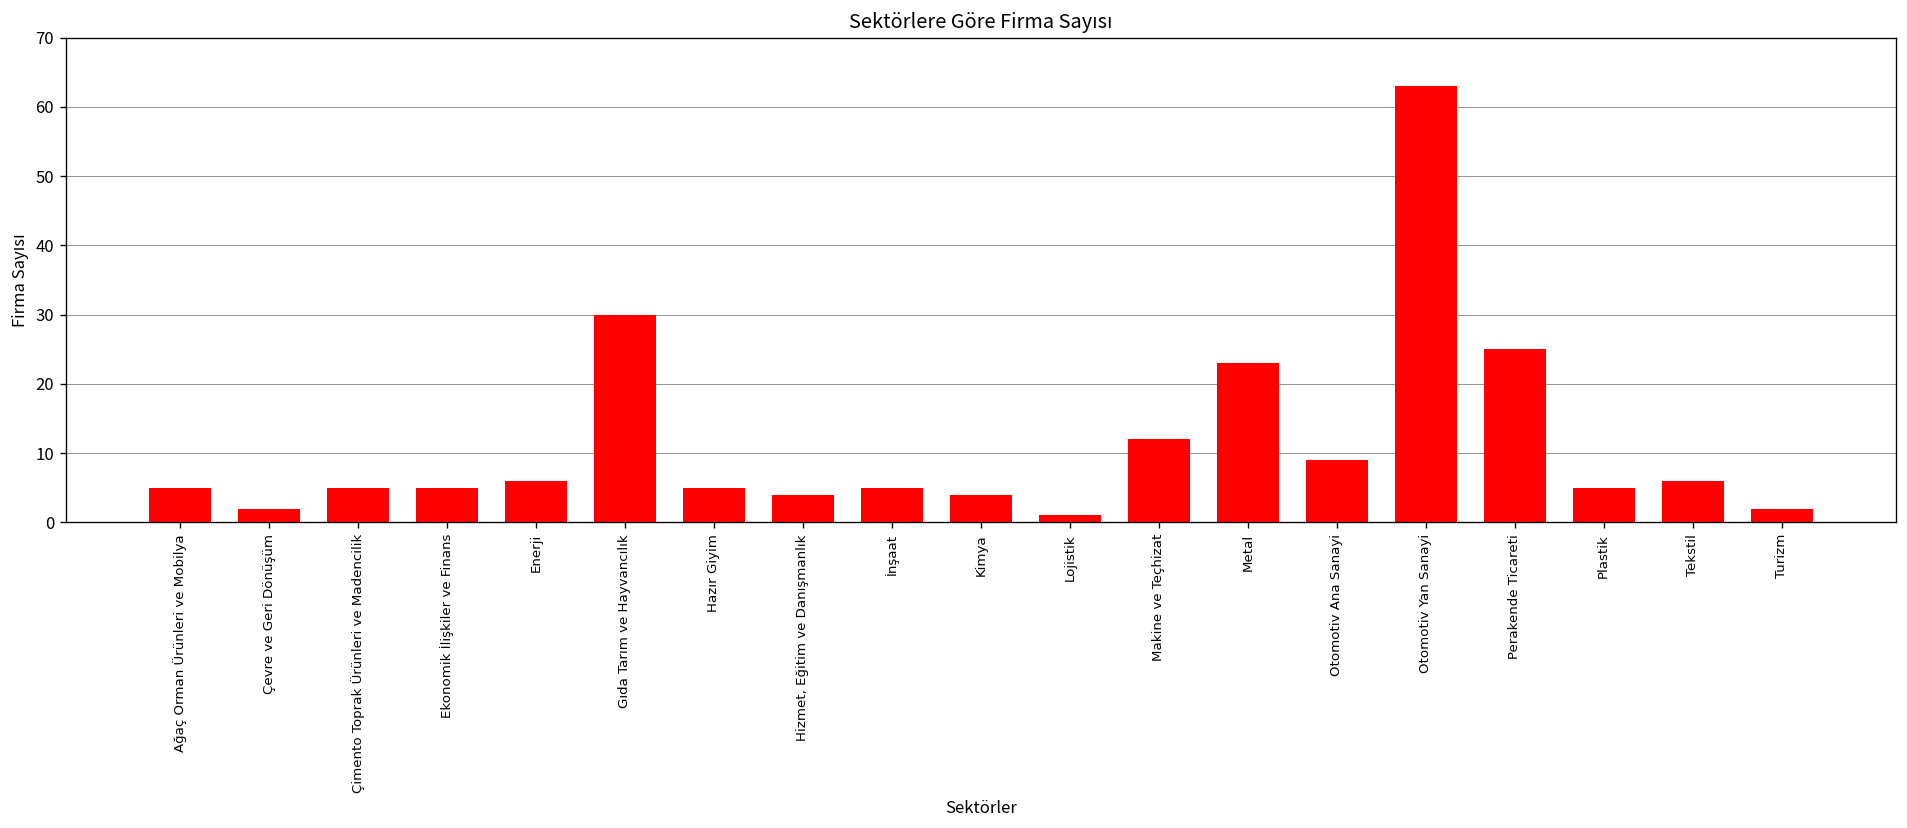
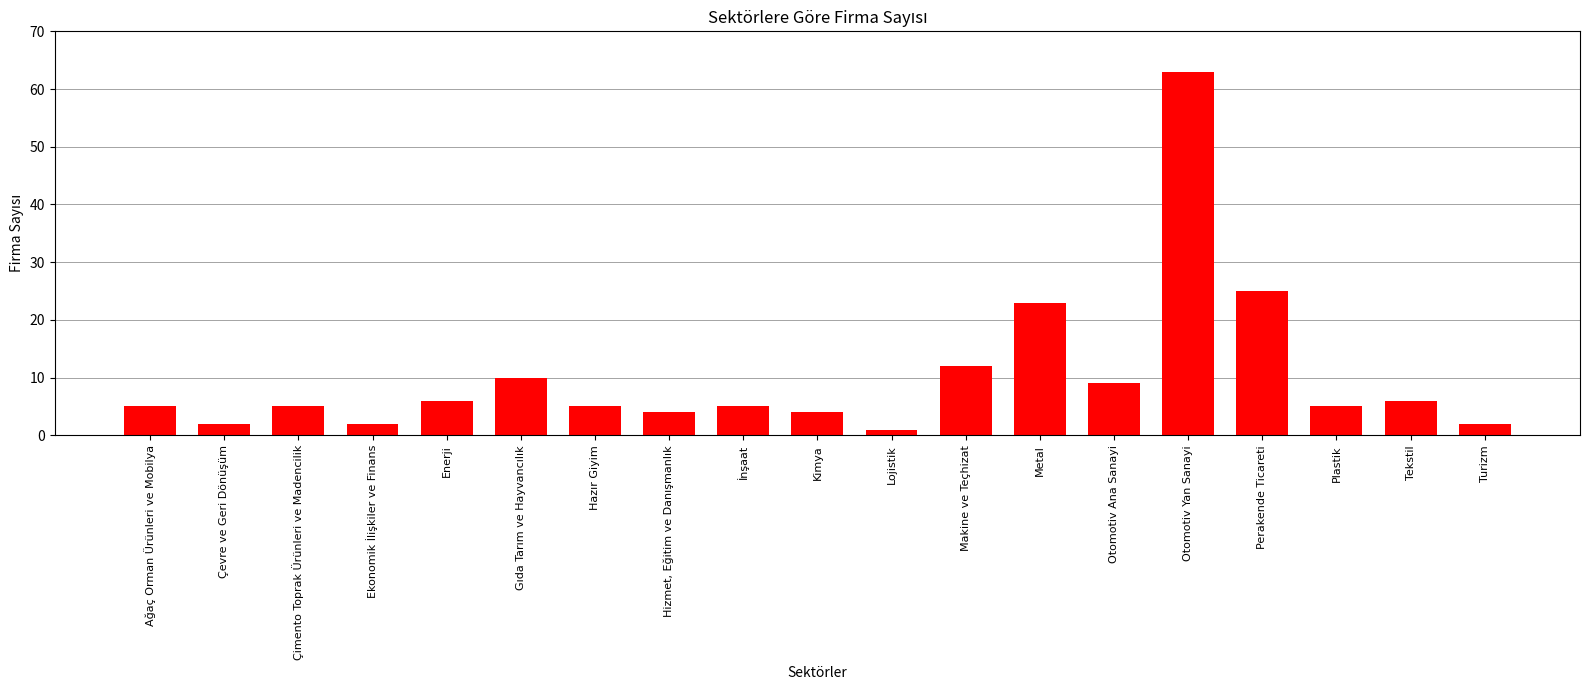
  {
    "Ağaç Orman Ürünleri ve Mobilya": 5,
    "Çevre ve Geri Dönüşüm": 2,
    "Çimento Toprak Ürünleri ve Madencilik": 5,
-   "Ekonomik İlişkiler ve Finans": 5,
+   "Ekonomik İlişkiler ve Finans": 2,
    "Enerji": 6,
-   "Gıda Tarım ve Hayvancılık": 30,
+   "Gıda Tarım ve Hayvancılık": 10,
    "Hazır Giyim": 5,
    "Hizmet, Eğitim ve Danışmanlık": 4,
    "İnşaat": 5,
    "Kimya": 4,
    "Lojistik": 1,
    "Makine ve Teçhizat": 12,
    "Metal": 23,
    "Otomotiv Ana Sanayi": 9,
    "Otomotiv Yan Sanayi": 63,
    "Perakende Ticareti": 25,
    "Plastik": 5,
    "Tekstil": 6,
    "Turizm": 2
  }
